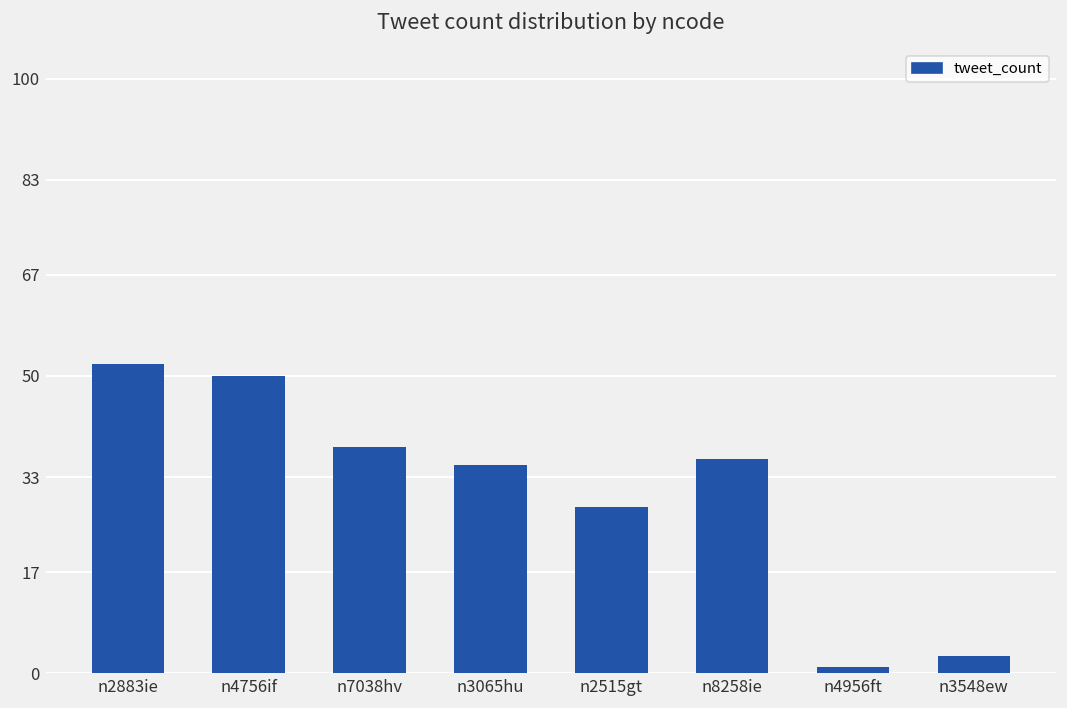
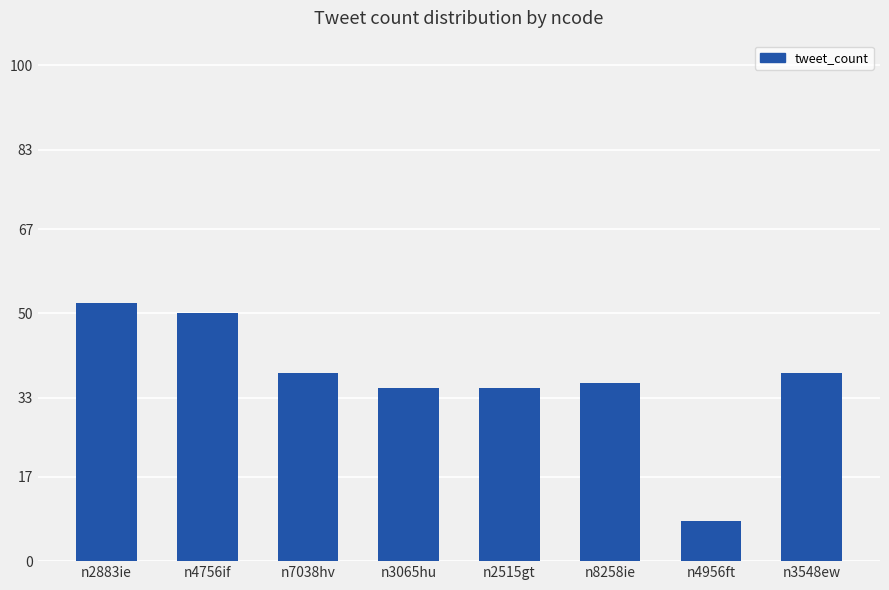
  {
    "n2883ie": 52,
    "n4756if": 50,
    "n7038hv": 38,
    "n3065hu": 35,
-   "n2515gt": 28,
+   "n2515gt": 35,
    "n8258ie": 36,
-   "n4956ft": 1,
-   "n3548ew": 3
+   "n4956ft": 8,
+   "n3548ew": 38
  }
